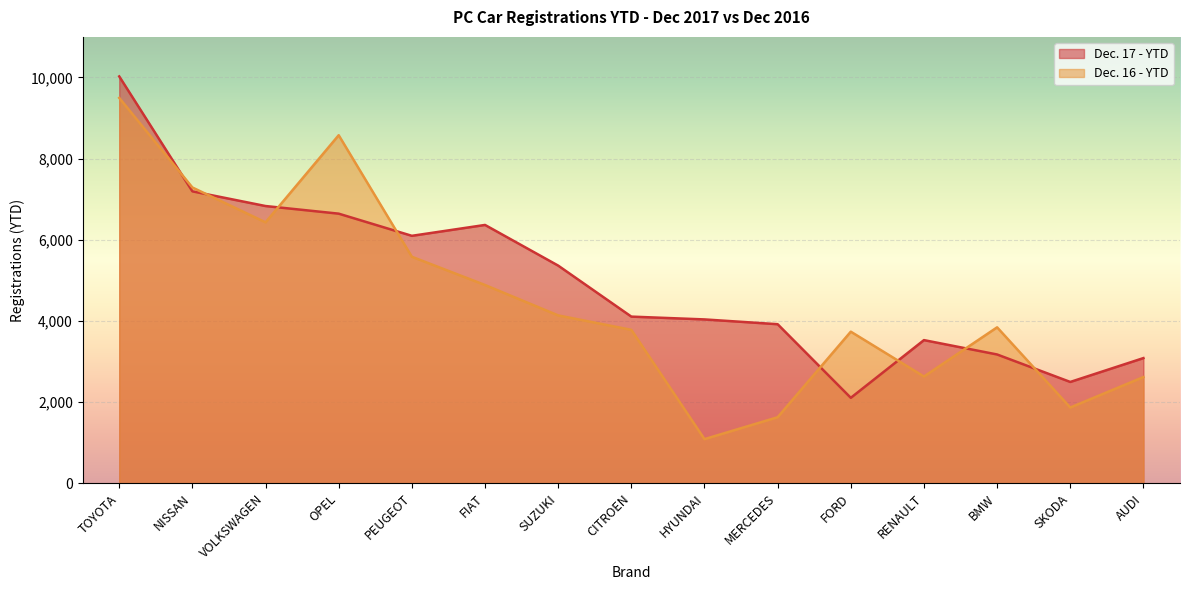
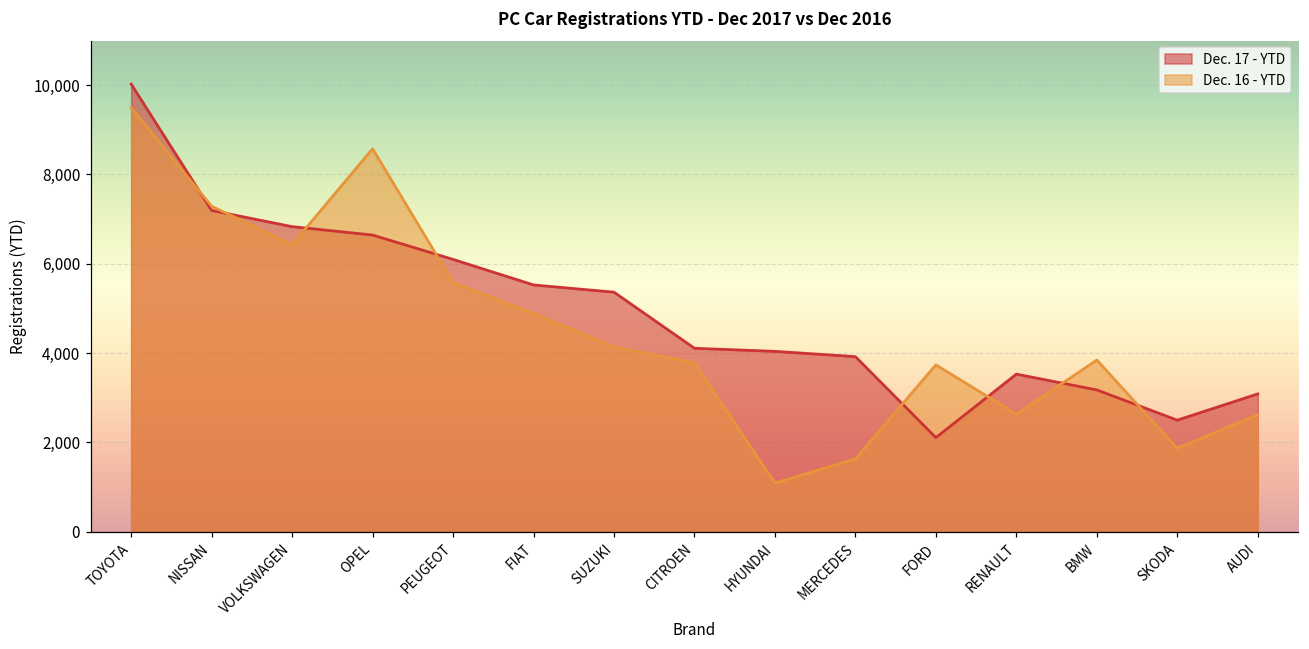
  {
    "Dec. 17 - YTD": {
      "TOYOTA": "10,000",
      "NISSAN": "7,200",
      "VOLKSWAGEN": "6,800",
      "OPEL": "6,600",
      "PEUGEOT": "6,100",
-     "FIAT": "6,400",
+     "FIAT": "5,500",
      "SUZUKI": "5,400",
      "CITROEN": "4,100",
      "HYUNDAI": "4,000",
      "MERCEDES": "3,900",
      "FORD": "2,100",
      "RENAULT": "3,500",
      "BMW": "3,200",
      "SKODA": "2,500",
      "AUDI": "3,100"
    },
    "Dec. 16 - YTD": {
      "TOYOTA": "9,500",
      "NISSAN": "7,300",
      "VOLKSWAGEN": "6,400",
      "OPEL": "8,600",
      "PEUGEOT": "5,600",
      "FIAT": "4,900",
      "SUZUKI": "4,100",
      "CITROEN": "3,800",
      "HYUNDAI": "1,100",
      "MERCEDES": "1,600",
      "FORD": "3,700",
      "RENAULT": "2,600",
      "BMW": "3,800",
      "SKODA": "1,900",
      "AUDI": "2,600"
    }
  }
